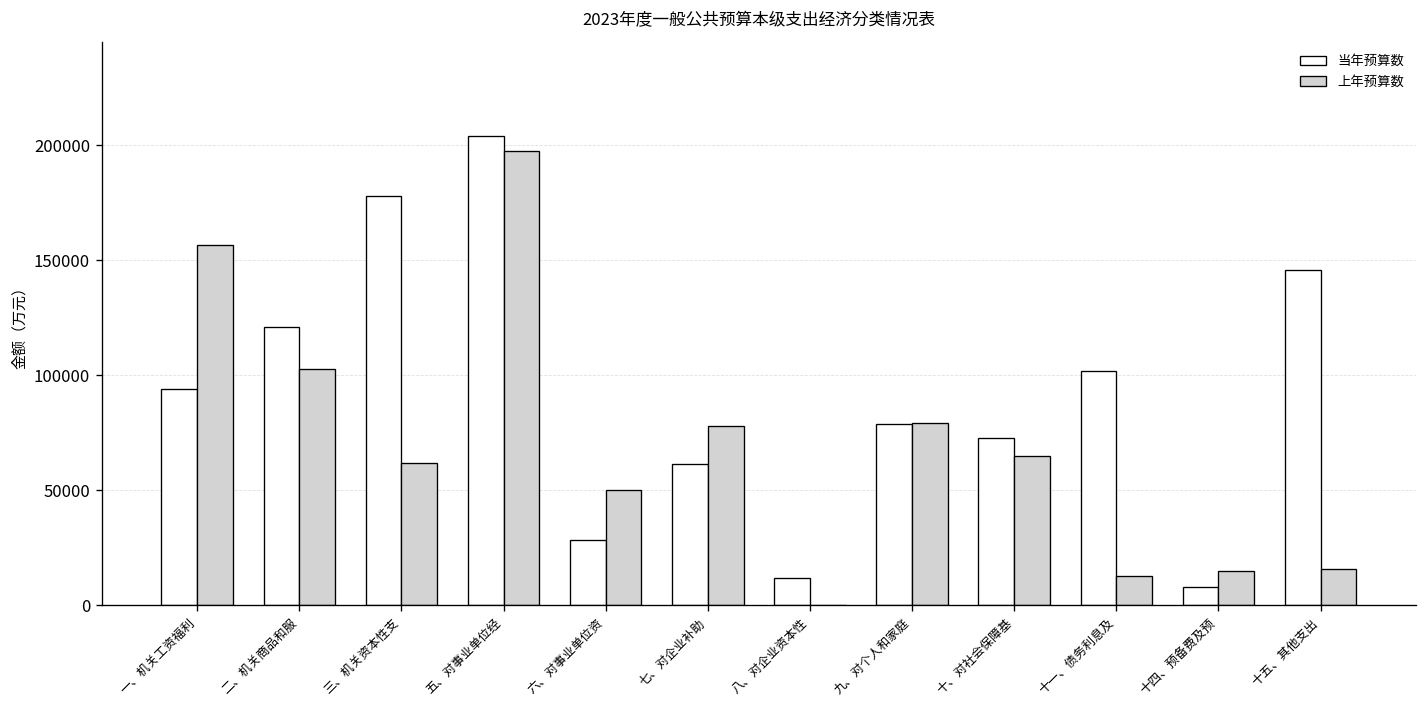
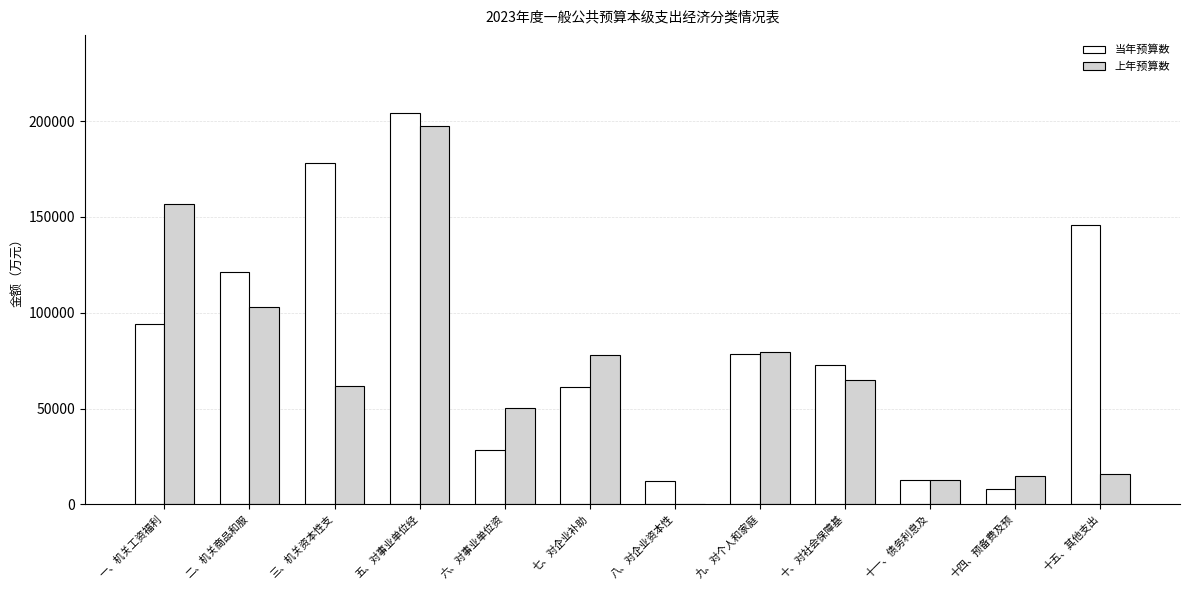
  {
    "当年预算数": {
      "一、机关工资福利": 94000,
      "二、机关商品和服": 121000,
      "三、机关资本性支": 178000,
      "五、对事业单位经": 204000,
      "六、对事业单位资": 28000,
      "七、对企业补助": 61000,
      "八、对企业资本性": 12000,
      "九、对个人和家庭": 79000,
      "十、对社会保障基": 73000,
-     "十一、债务利息及": 102000,
+     "十一、债务利息及": 12000,
      "十四、预备费及预": 8000,
      "十五、其他支出": 146000
    },
    "上年预算数": {
      "一、机关工资福利": 157000,
      "二、机关商品和服": 103000,
      "三、机关资本性支": 62000,
      "五、对事业单位经": 198000,
      "六、对事业单位资": 50000,
      "七、对企业补助": 78000,
      "八、对企业资本性": 0,
      "九、对个人和家庭": 79000,
      "十、对社会保障基": 65000,
      "十一、债务利息及": 13000,
      "十四、预备费及预": 15000,
      "十五、其他支出": 16000
    }
  }
